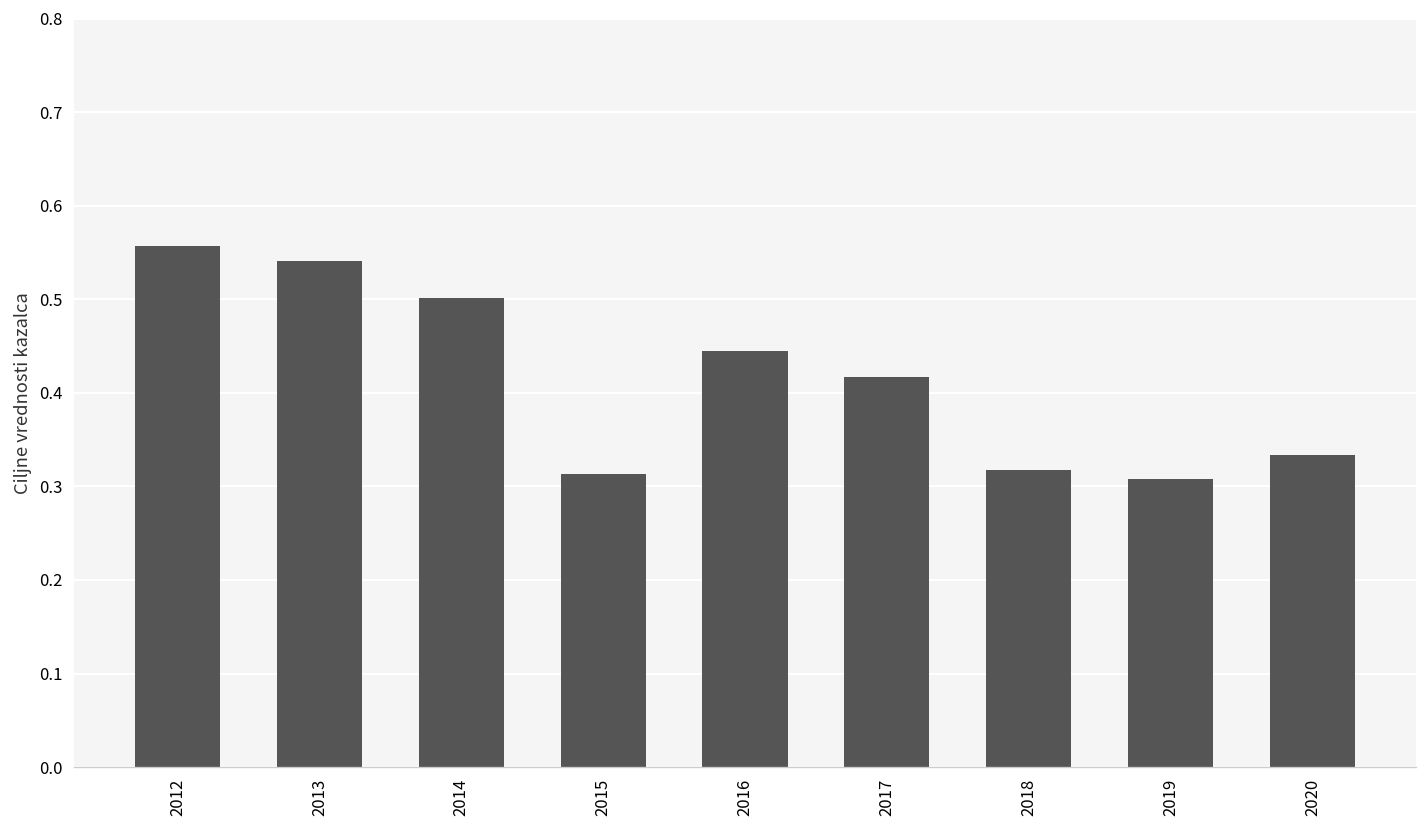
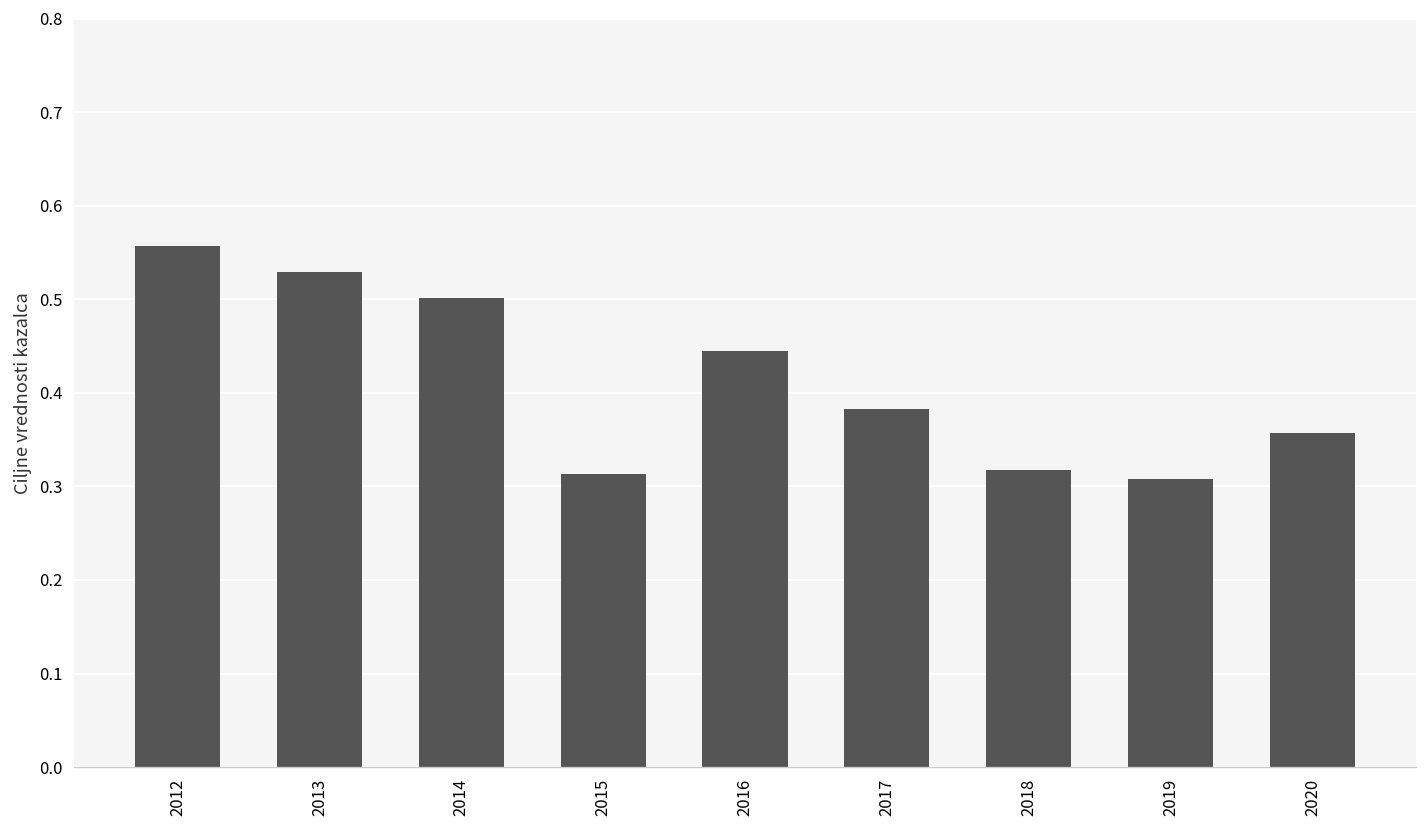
  {
    "2012": 0.56,
-   "2013": 0.54,
+   "2013": 0.53,
    "2014": 0.50,
    "2015": 0.31,
    "2016": 0.45,
-   "2017": 0.42,
+   "2017": 0.38,
    "2018": 0.32,
    "2019": 0.31,
-   "2020": 0.33
+   "2020": 0.36
  }
